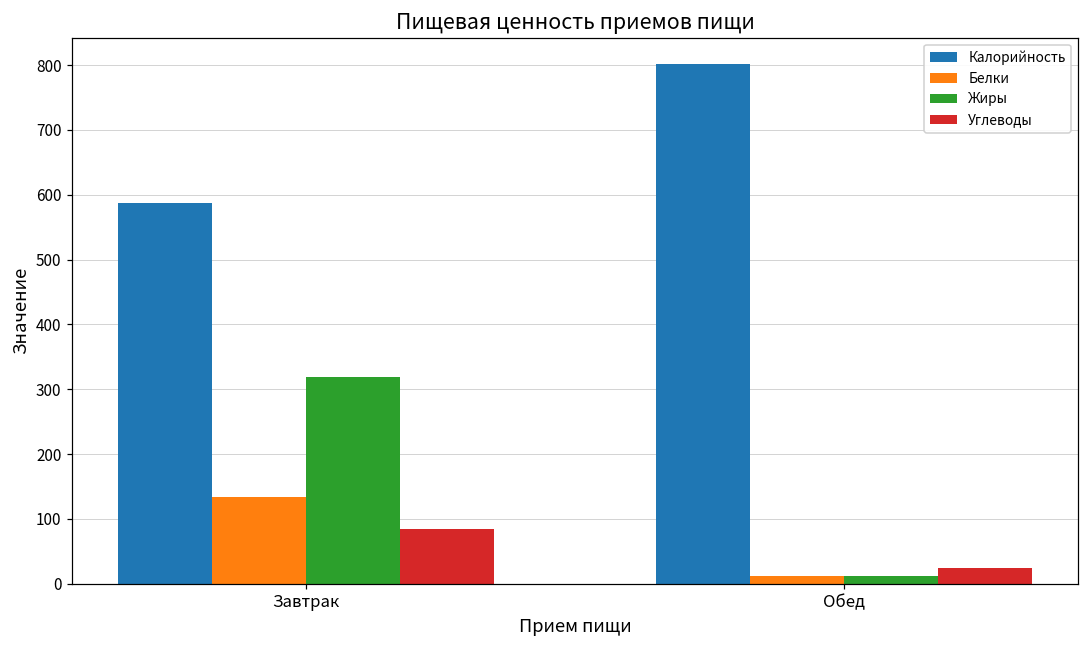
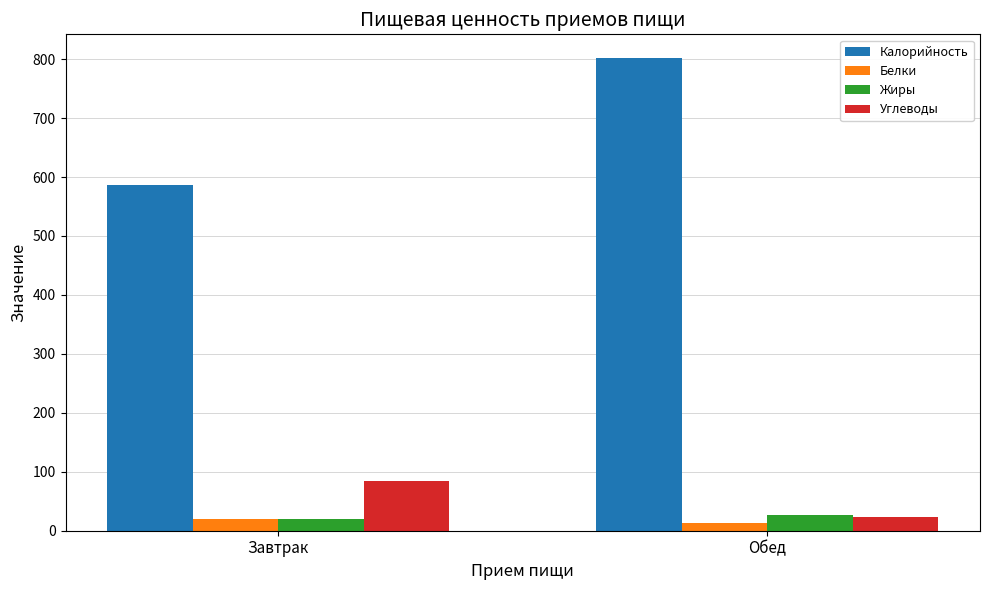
  {
    "Калорийность": {
      "Завтрак": 590,
      "Обед": 800
    },
    "Белки": {
-     "Завтрак": 130,
+     "Завтрак": 20,
      "Обед": 10
    },
    "Жиры": {
-     "Завтрак": 320,
-     "Обед": 10
+     "Завтрак": 20,
+     "Обед": 30
    },
    "Углеводы": {
      "Завтрак": 80,
      "Обед": 20
    }
  }
